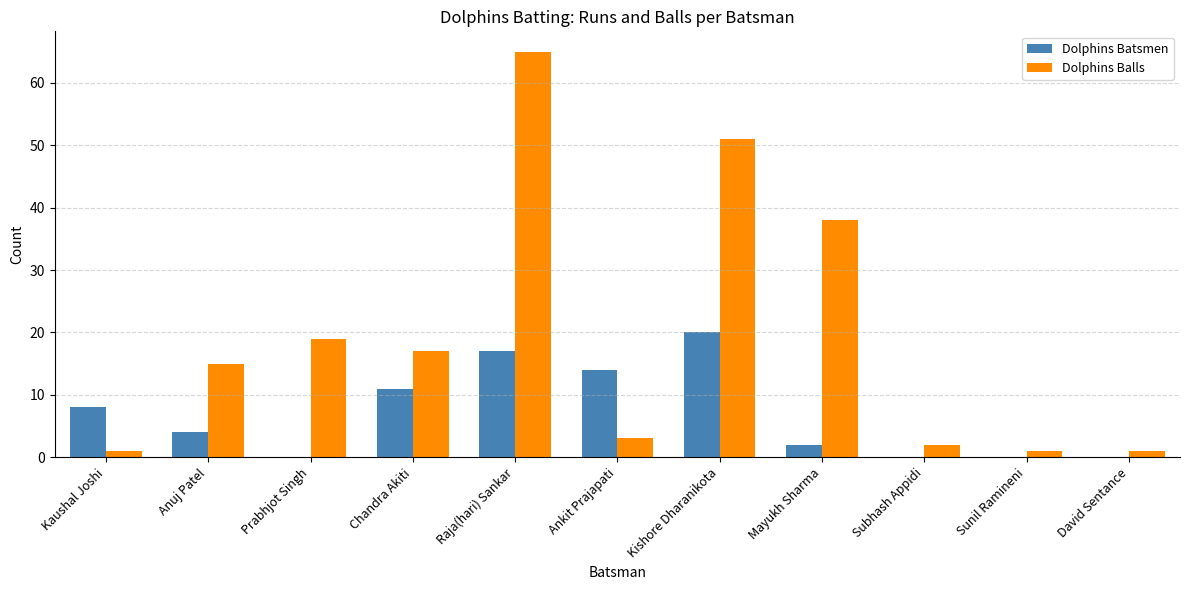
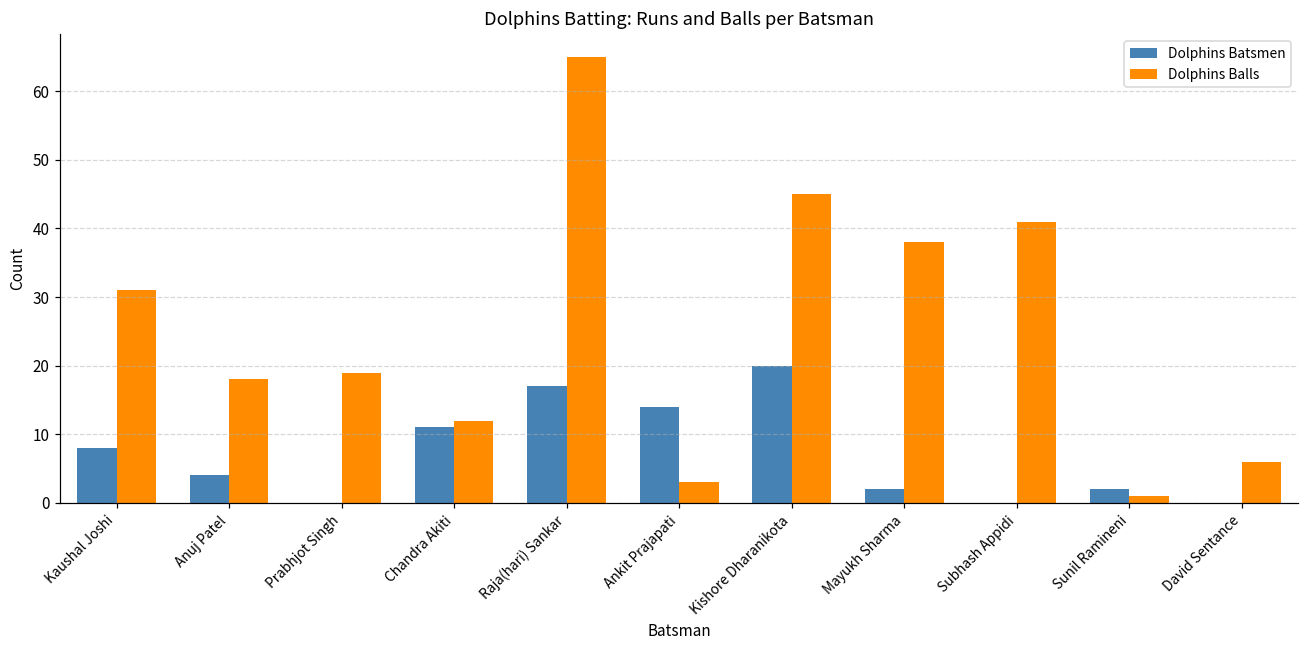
  {
    "Dolphins Batsmen": {
      "Kaushal Joshi": 8,
      "Anuj Patel": 4,
      "Prabhjot Singh": 0,
      "Chandra Akiti": 11,
      "Raja(hari) Sankar": 17,
      "Ankit Prajapati": 14,
      "Kishore Dharanikota": 20,
      "Mayukh Sharma": 2,
      "Subhash Appidi": 0,
-     "Sunil Ramineni": 0,
+     "Sunil Ramineni": 2,
      "David Sentance": 0
    },
    "Dolphins Balls": {
-     "Kaushal Joshi": 1,
-     "Anuj Patel": 15,
+     "Kaushal Joshi": 31,
+     "Anuj Patel": 18,
      "Prabhjot Singh": 19,
-     "Chandra Akiti": 17,
+     "Chandra Akiti": 12,
      "Raja(hari) Sankar": 65,
      "Ankit Prajapati": 3,
-     "Kishore Dharanikota": 51,
+     "Kishore Dharanikota": 45,
      "Mayukh Sharma": 38,
-     "Subhash Appidi": 2,
+     "Subhash Appidi": 41,
      "Sunil Ramineni": 1,
-     "David Sentance": 1
+     "David Sentance": 6
    }
  }
